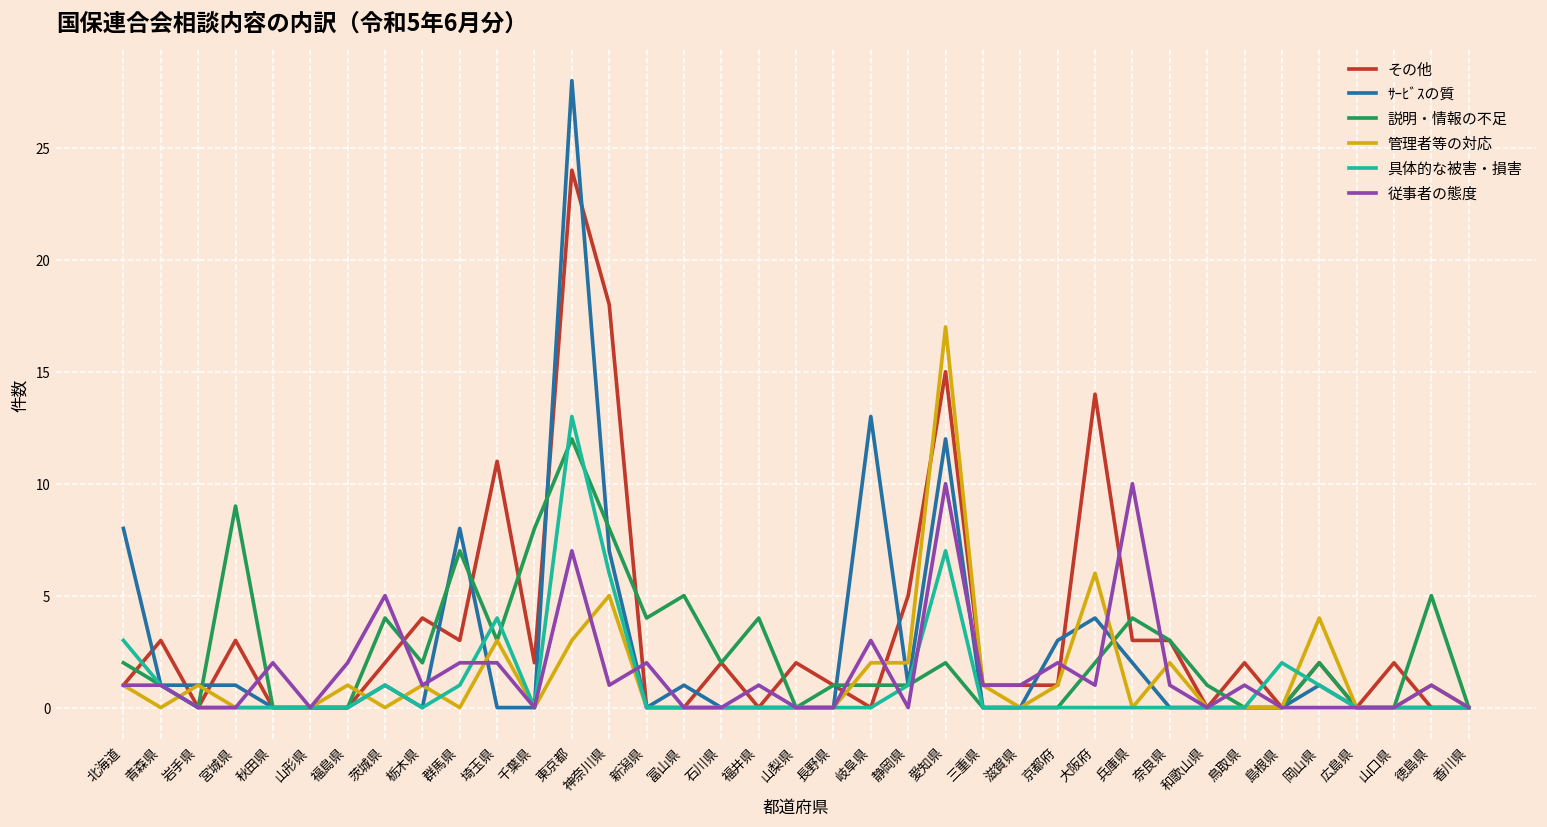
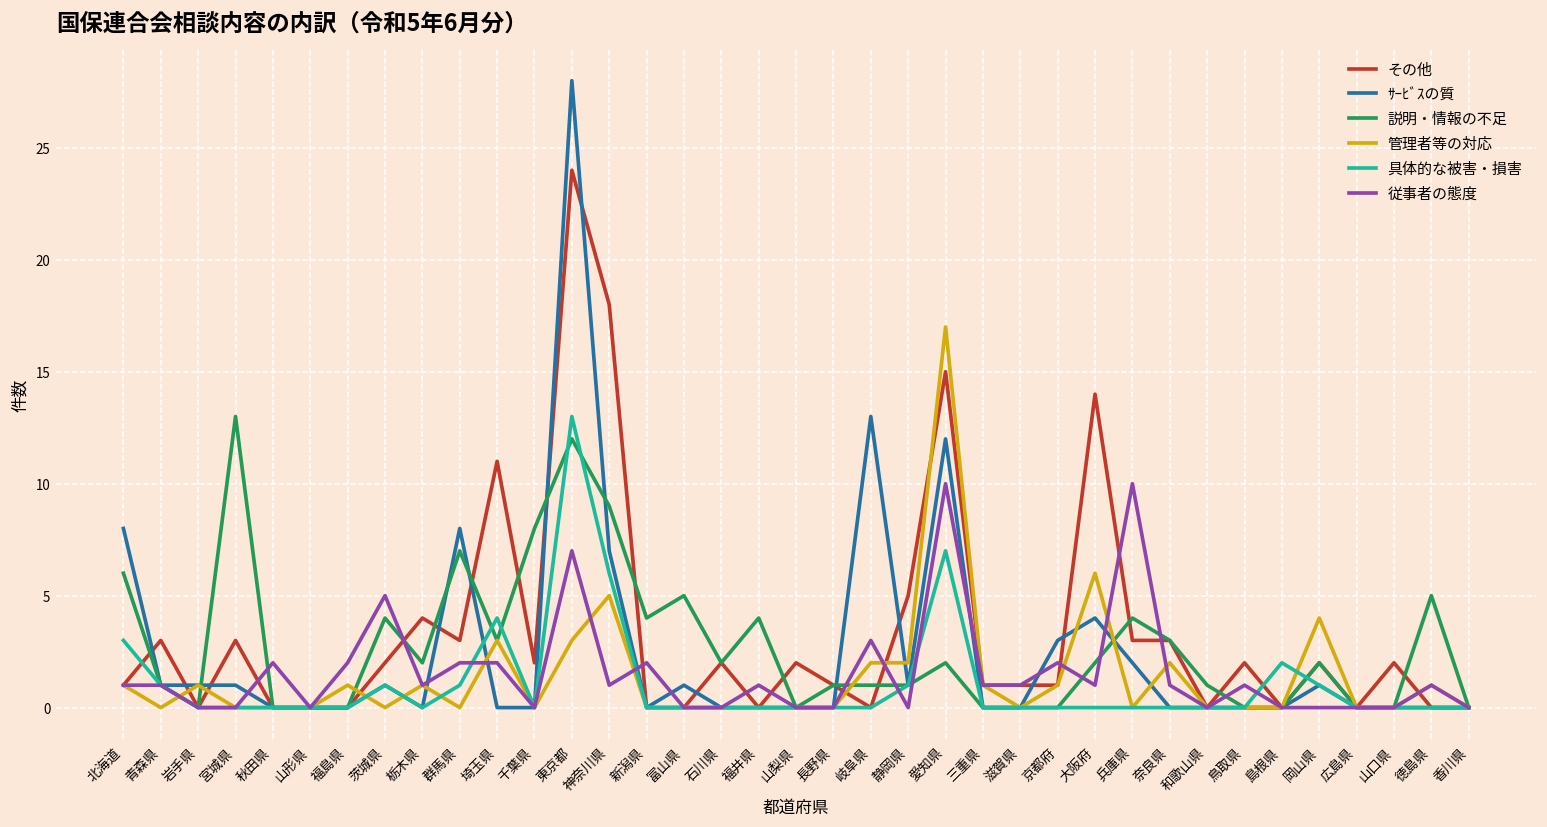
  {
    "その他": {
      "青森県": 3,
      "宮城県": 3,
      "茨城県": 2,
      "栃木県": 4,
      "群馬県": 3,
      "埼玉県": 11,
      "千葉県": 2,
      "東京都": 24,
      "神奈川県": 18,
      "山梨県": 2,
      "静岡県": 5,
      "愛知県": 15,
      "大阪府": 14,
      "兵庫県": 3,
      "鳥取県": 2,
      "山口県": 2
    },
    "ｻｰﾋﾞｽの質": {
      "北海道": 8,
      "宮城県": 1,
      "群馬県": 8,
      "埼玉県": 0,
      "東京都": 28,
      "神奈川県": 7,
      "富山県": 1,
      "岐阜県": 13,
      "愛知県": 12,
      "京都府": 3,
      "大阪府": 4,
      "兵庫県": 2
    },
    "説明・情報の不足": {
-     "北海道": 2,
-     "宮城県": 9,
+     "北海道": 6,
+     "宮城県": 13,
      "茨城県": 4,
      "栃木県": 2,
      "群馬県": 7,
      "千葉県": 8,
      "東京都": 12,
-     "神奈川県": 8,
+     "神奈川県": 9,
      "新潟県": 4,
      "富山県": 5,
      "福井県": 4,
      "岐阜県": 1,
      "愛知県": 2,
      "大阪府": 2,
      "兵庫県": 4,
      "和歌山県": 1,
      "徳島県": 5
    },
    "管理者等の対応": {
      "青森県": 0,
      "福島県": 1,
      "茨城県": 0,
      "群馬県": 0,
      "東京都": 3,
      "神奈川県": 5,
      "岐阜県": 2,
      "静岡県": 2,
      "愛知県": 17,
      "大阪府": 6,
      "奈良県": 2,
      "岡山県": 4
    },
    "具体的な被害・損害": {
      "北海道": 3,
      "群馬県": 1,
      "埼玉県": 4,
      "東京都": 13,
      "神奈川県": 6,
      "愛知県": 7,
      "大阪府": 0,
      "島根県": 2
    },
    "従事者の態度": {
      "秋田県": 2,
      "福島県": 2,
      "茨城県": 5,
      "群馬県": 2,
      "埼玉県": 2,
      "東京都": 7,
      "神奈川県": 1,
      "新潟県": 2,
      "福井県": 1,
      "岐阜県": 3,
      "静岡県": 0,
      "愛知県": 10,
      "京都府": 2,
      "大阪府": 1,
      "兵庫県": 10,
      "奈良県": 1,
      "鳥取県": 1,
      "岡山県": 0
    }
  }
